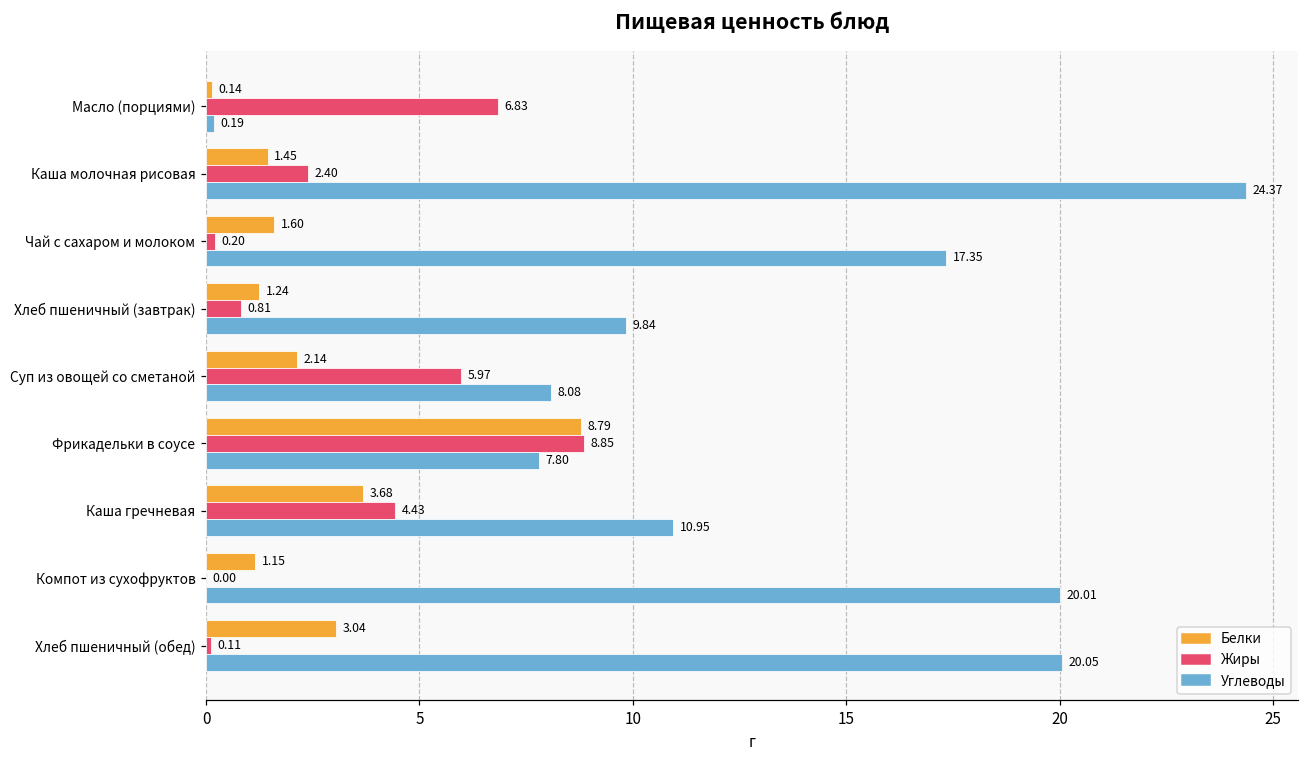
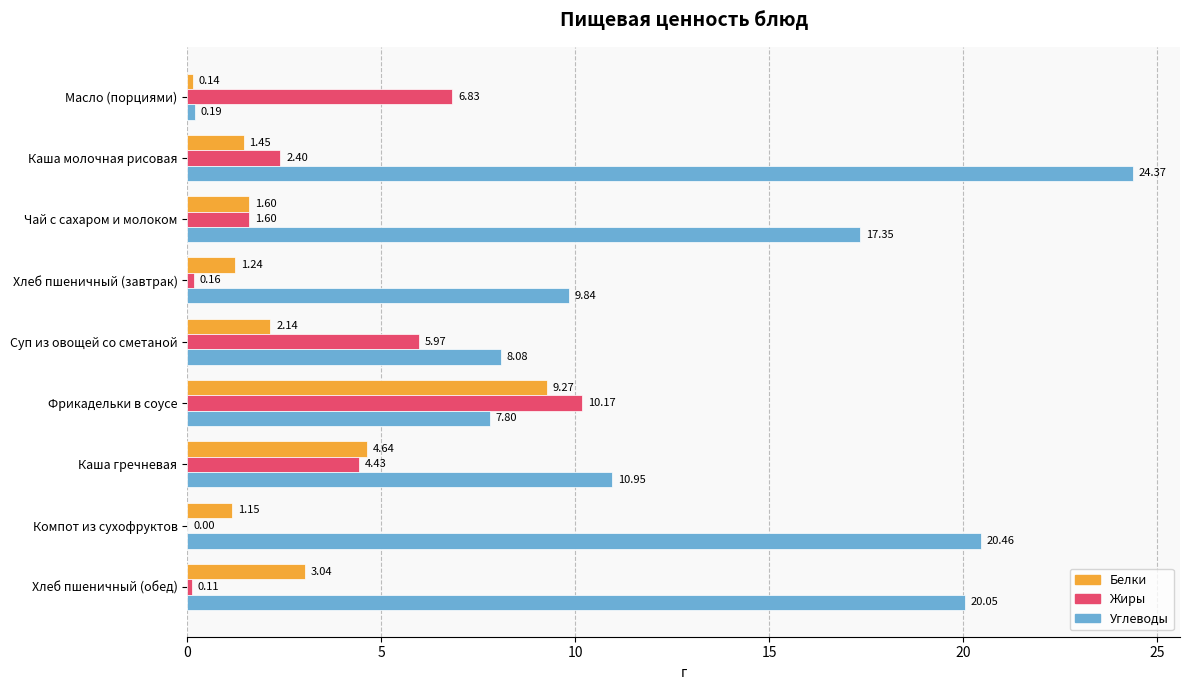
  {
    "Белки": {
      "Масло (порциями)": 0.14,
      "Каша молочная рисовая": 1.45,
      "Чай с сахаром и молоком": 1.60,
      "Хлеб пшеничный (завтрак)": 1.24,
      "Суп из овощей со сметаной": 2.14,
-     "Фрикадельки в соусе": 8.79,
-     "Каша гречневая": 3.68,
+     "Фрикадельки в соусе": 9.27,
+     "Каша гречневая": 4.64,
      "Компот из сухофруктов": 1.15,
      "Хлеб пшеничный (обед)": 3.04
    },
    "Жиры": {
      "Масло (порциями)": 6.83,
      "Каша молочная рисовая": 2.40,
-     "Чай с сахаром и молоком": 0.20,
-     "Хлеб пшеничный (завтрак)": 0.81,
+     "Чай с сахаром и молоком": 1.60,
+     "Хлеб пшеничный (завтрак)": 0.16,
      "Суп из овощей со сметаной": 5.97,
-     "Фрикадельки в соусе": 8.85,
+     "Фрикадельки в соусе": 10.17,
      "Каша гречневая": 4.43,
      "Компот из сухофруктов": 0.00,
      "Хлеб пшеничный (обед)": 0.11
    },
    "Углеводы": {
      "Масло (порциями)": 0.19,
      "Каша молочная рисовая": 24.37,
      "Чай с сахаром и молоком": 17.35,
      "Хлеб пшеничный (завтрак)": 9.84,
      "Суп из овощей со сметаной": 8.08,
      "Фрикадельки в соусе": 7.80,
      "Каша гречневая": 10.95,
-     "Компот из сухофруктов": 20.01,
+     "Компот из сухофруктов": 20.46,
      "Хлеб пшеничный (обед)": 20.05
    }
  }
